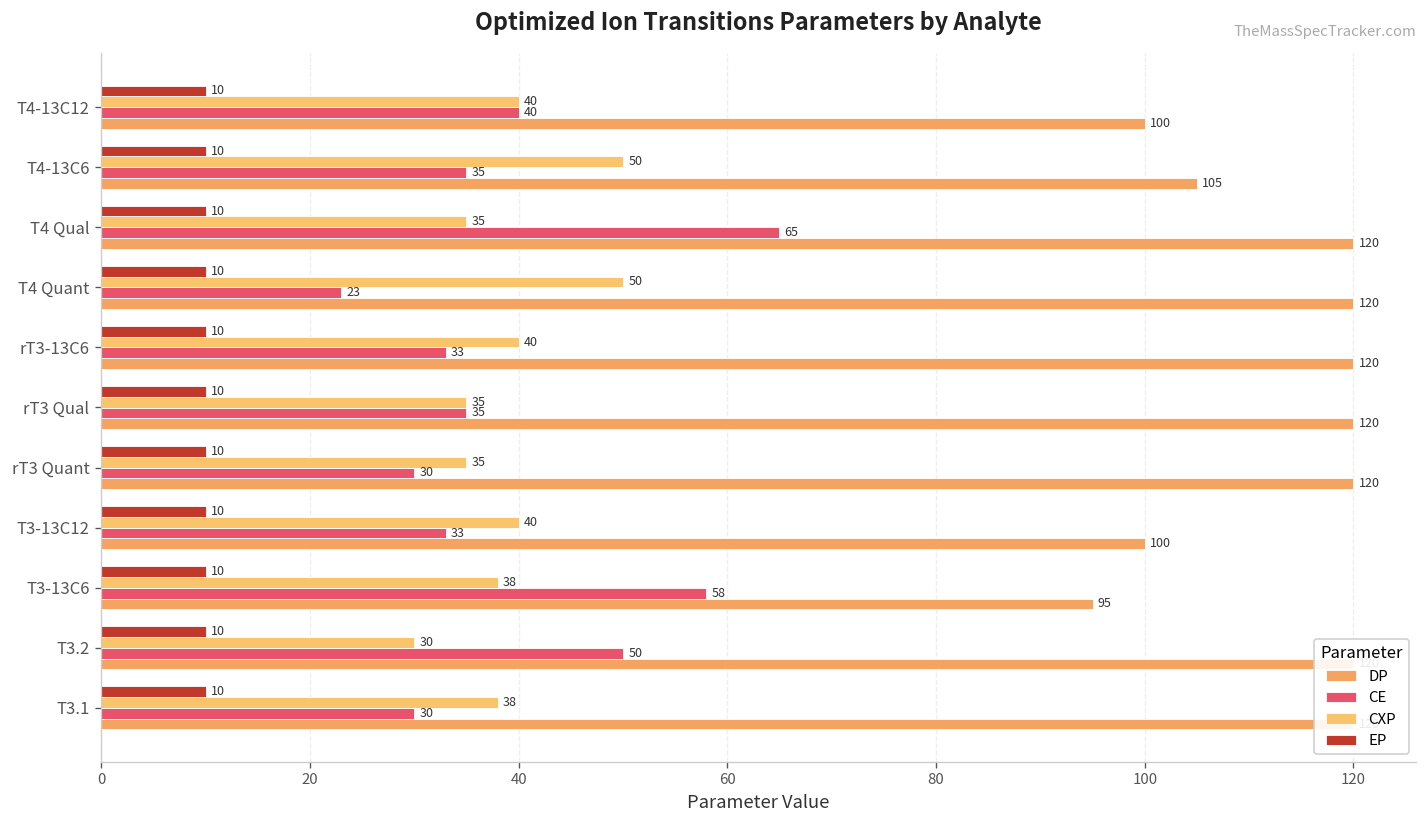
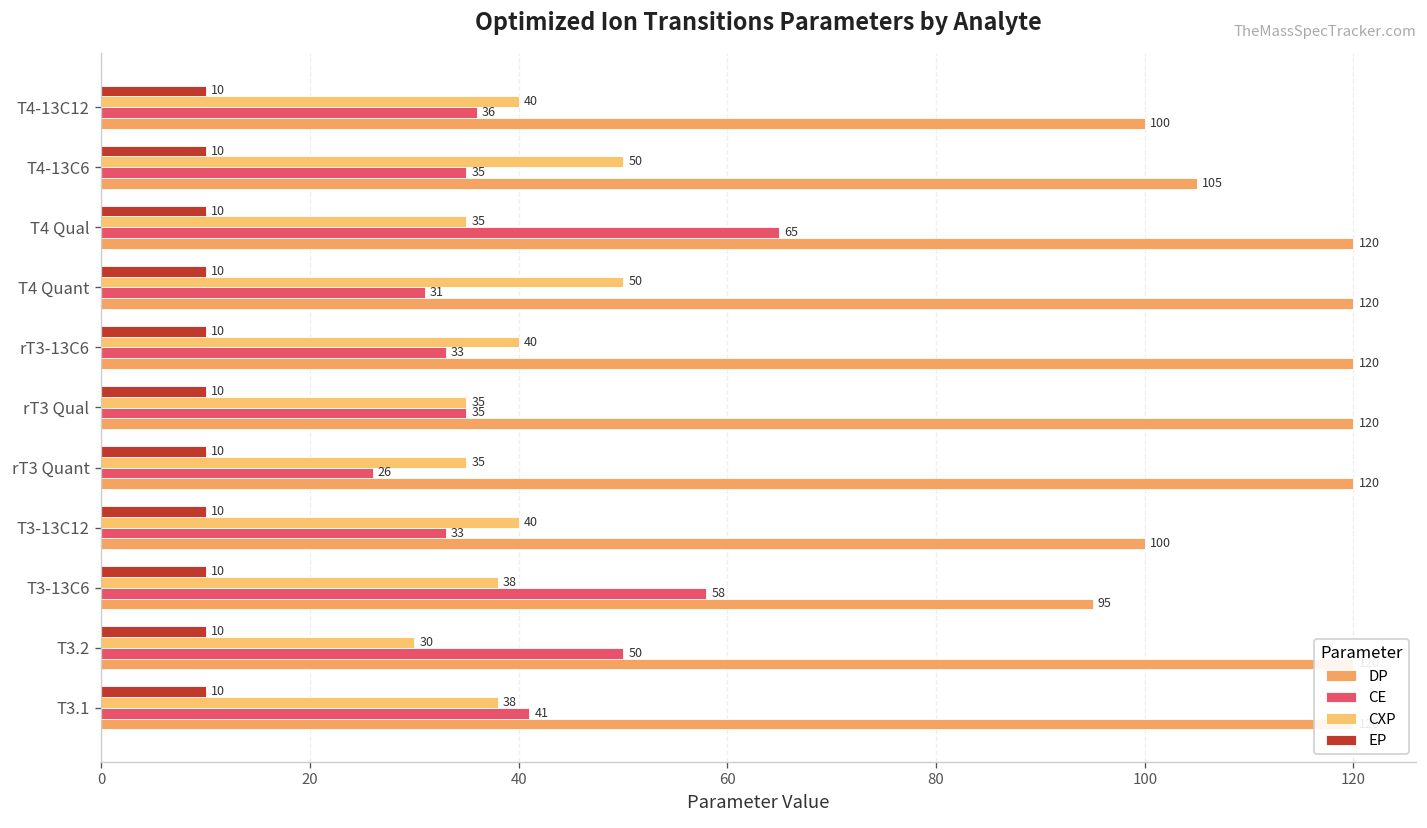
  {
    "CE": {
-     "T4-13C12": 40,
+     "T4-13C12": 36,
      "T4-13C6": 35,
      "T4 Qual": 65,
-     "T4 Quant": 23,
+     "T4 Quant": 31,
      "rT3-13C6": 33,
      "rT3 Qual": 35,
-     "rT3 Quant": 30,
+     "rT3 Quant": 26,
      "T3-13C12": 33,
      "T3-13C6": 58,
      "T3.2": 50,
-     "T3.1": 30
+     "T3.1": 41
    },
    "EP": {
      "T4-13C12": 10,
      "T4-13C6": 10,
      "T4 Qual": 10,
      "T4 Quant": 10,
      "rT3-13C6": 10,
      "rT3 Qual": 10,
      "rT3 Quant": 10,
      "T3-13C12": 10,
      "T3-13C6": 10,
      "T3.2": 10,
      "T3.1": 10
    }
  }
